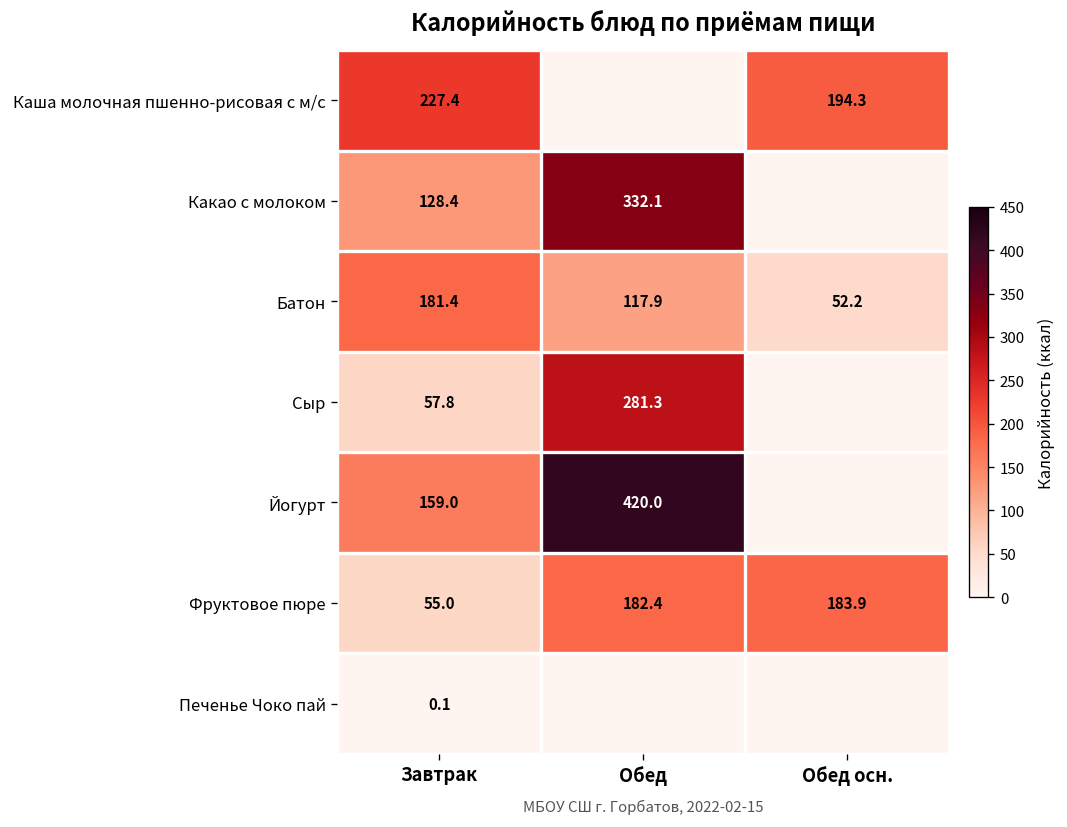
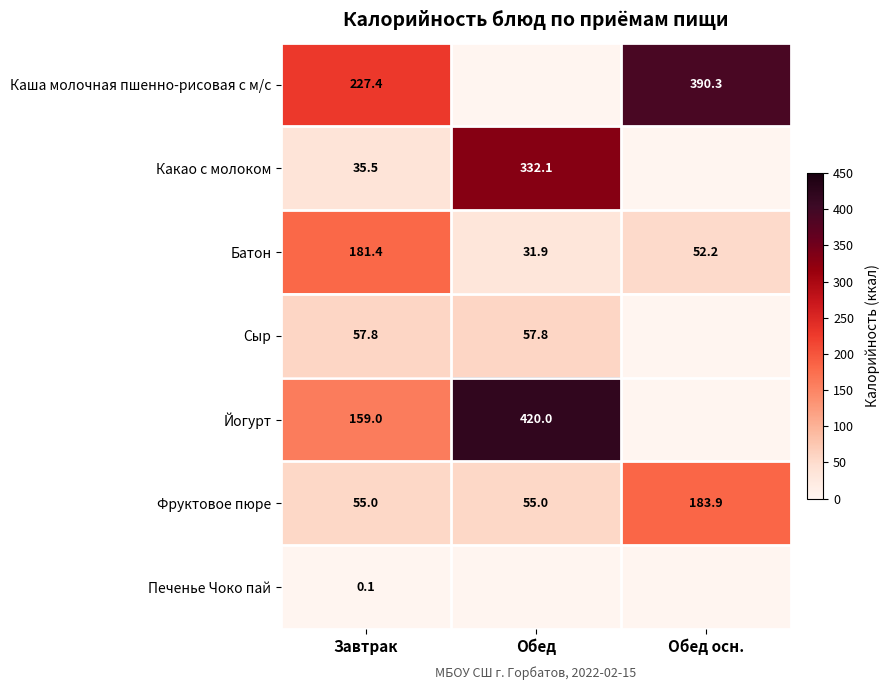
  {
    "Каша молочная пшенно-рисовая с м/с": {
      "Завтрак": 227.4,
-     "Обед осн.": 194.3
+     "Обед осн.": 390.3
    },
    "Какао с молоком": {
-     "Завтрак": 128.4,
+     "Завтрак": 35.5,
      "Обед": 332.1
    },
    "Батон": {
      "Завтрак": 181.4,
-     "Обед": 117.9,
+     "Обед": 31.9,
      "Обед осн.": 52.2
    },
    "Сыр": {
      "Завтрак": 57.8,
-     "Обед": 281.3
+     "Обед": 57.8
    },
    "Йогурт": {
      "Завтрак": 159.0,
      "Обед": 420.0
    },
    "Фруктовое пюре": {
      "Завтрак": 55.0,
-     "Обед": 182.4,
+     "Обед": 55.0,
      "Обед осн.": 183.9
    },
    "Печенье Чоко пай": {
      "Завтрак": 0.1
    }
  }
